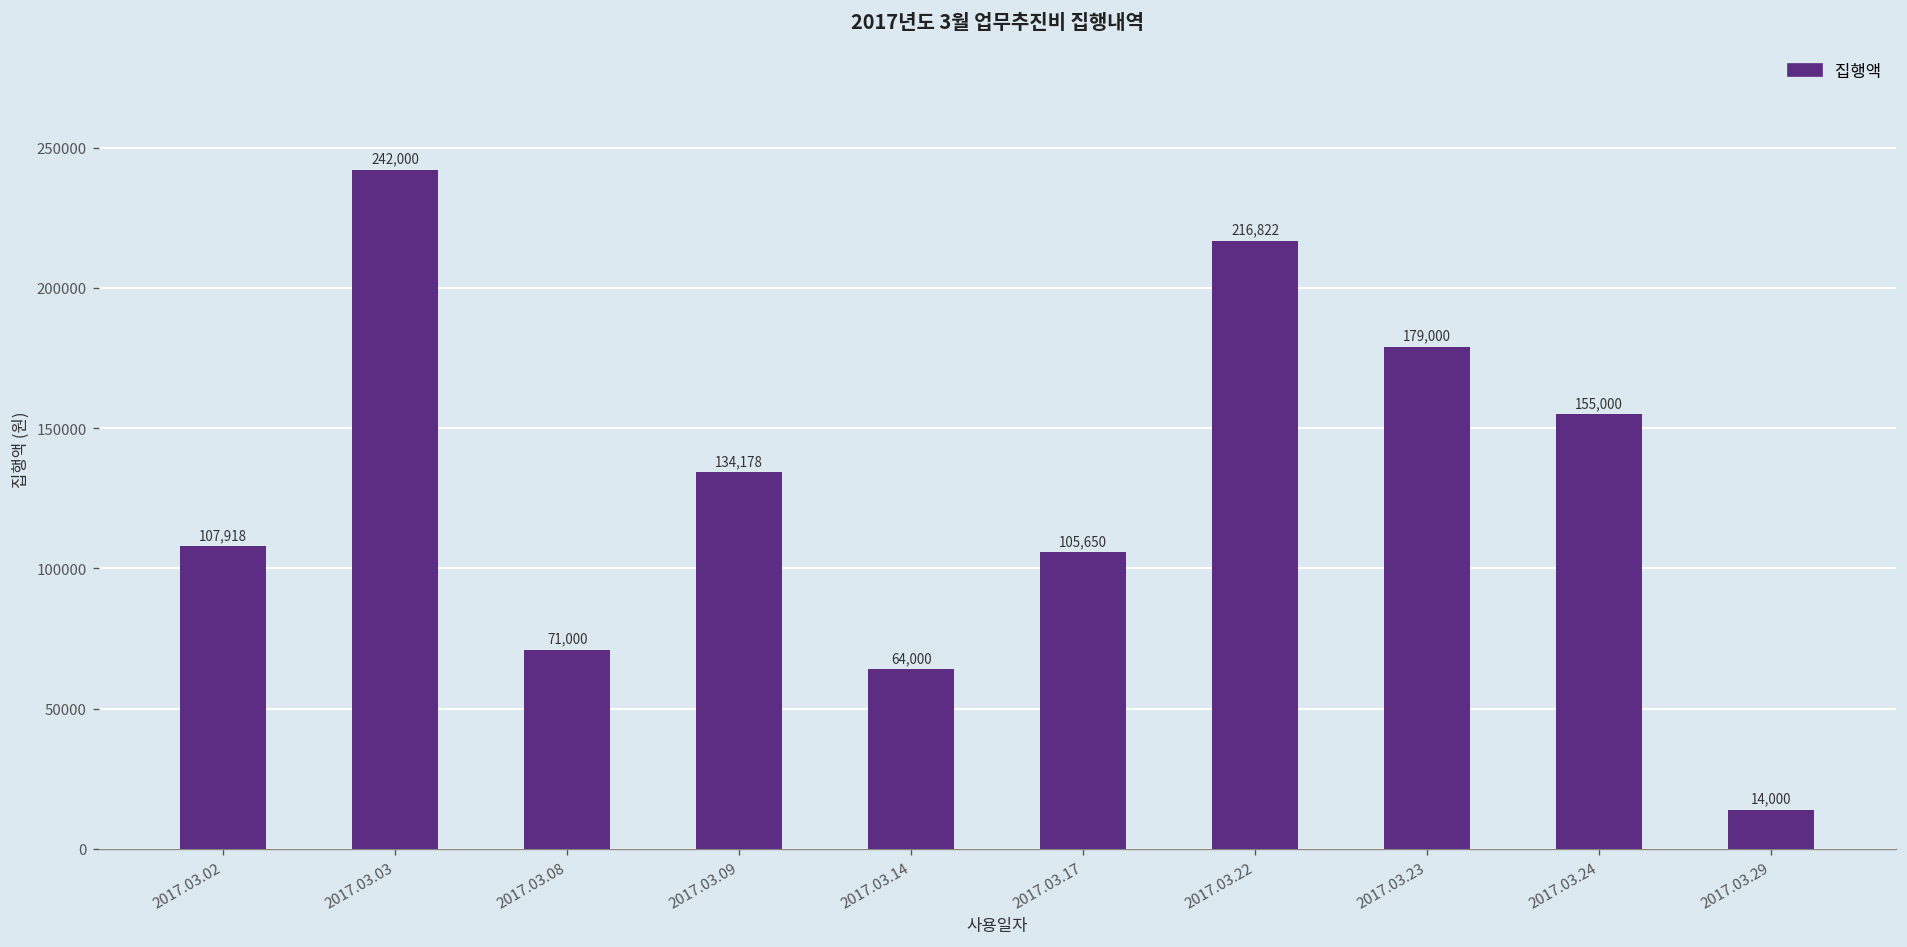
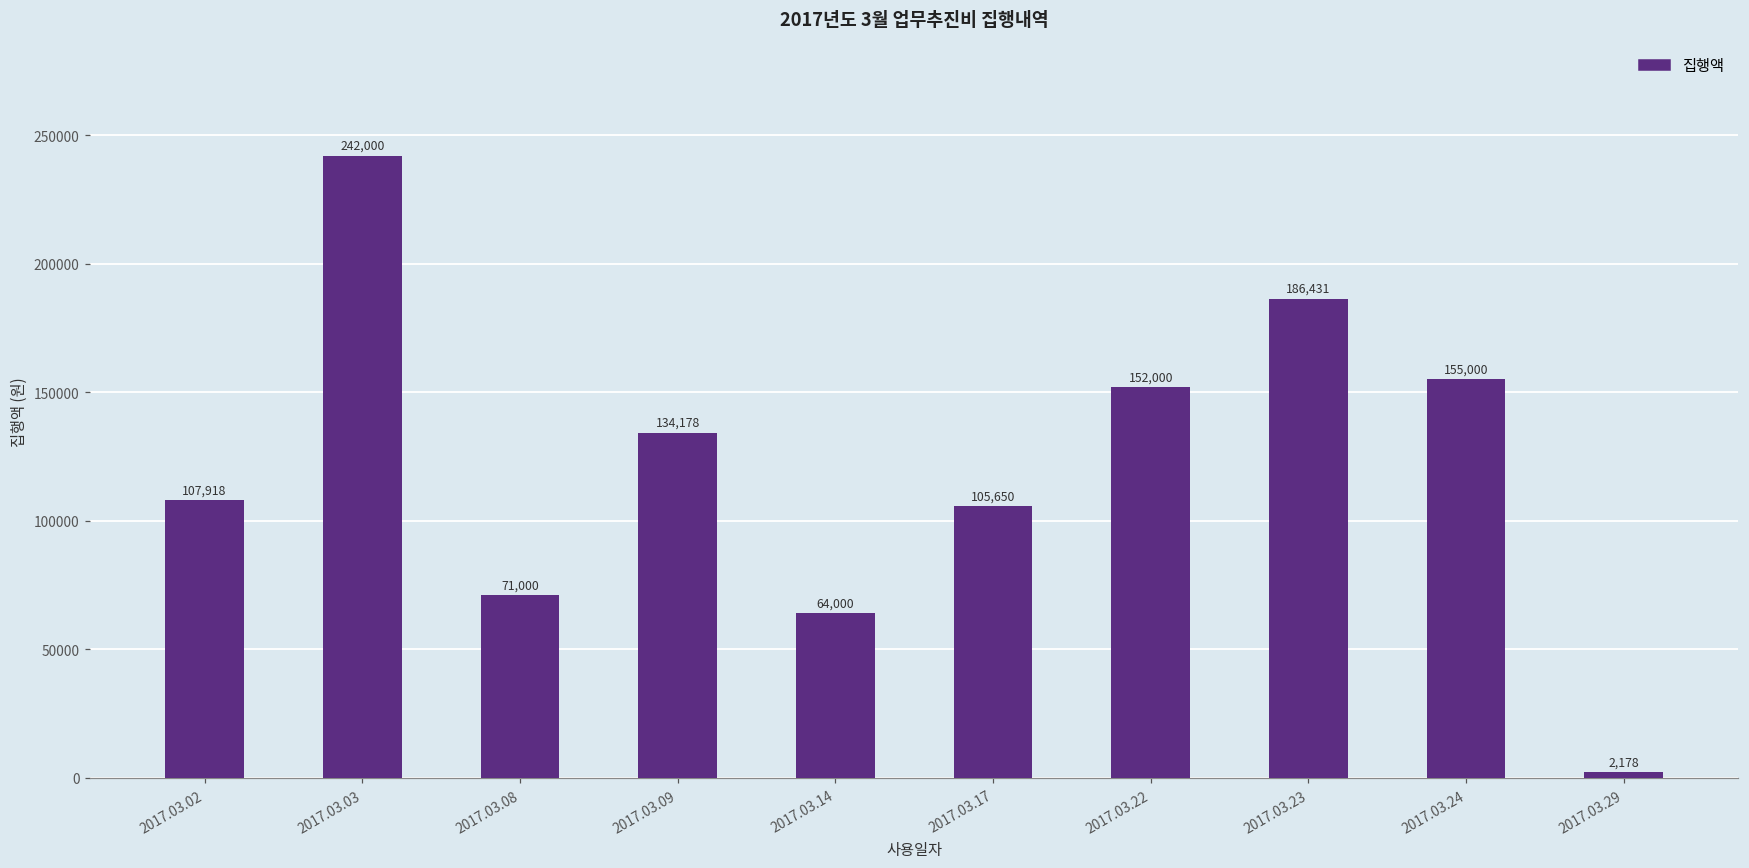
  {
    "2017.03.02": "107,918",
    "2017.03.03": "242,000",
    "2017.03.08": "71,000",
    "2017.03.09": "134,178",
    "2017.03.14": "64,000",
    "2017.03.17": "105,650",
-   "2017.03.22": "216,822",
-   "2017.03.23": "179,000",
+   "2017.03.22": "152,000",
+   "2017.03.23": "186,431",
    "2017.03.24": "155,000",
-   "2017.03.29": "14,000"
+   "2017.03.29": "2,178"
  }
